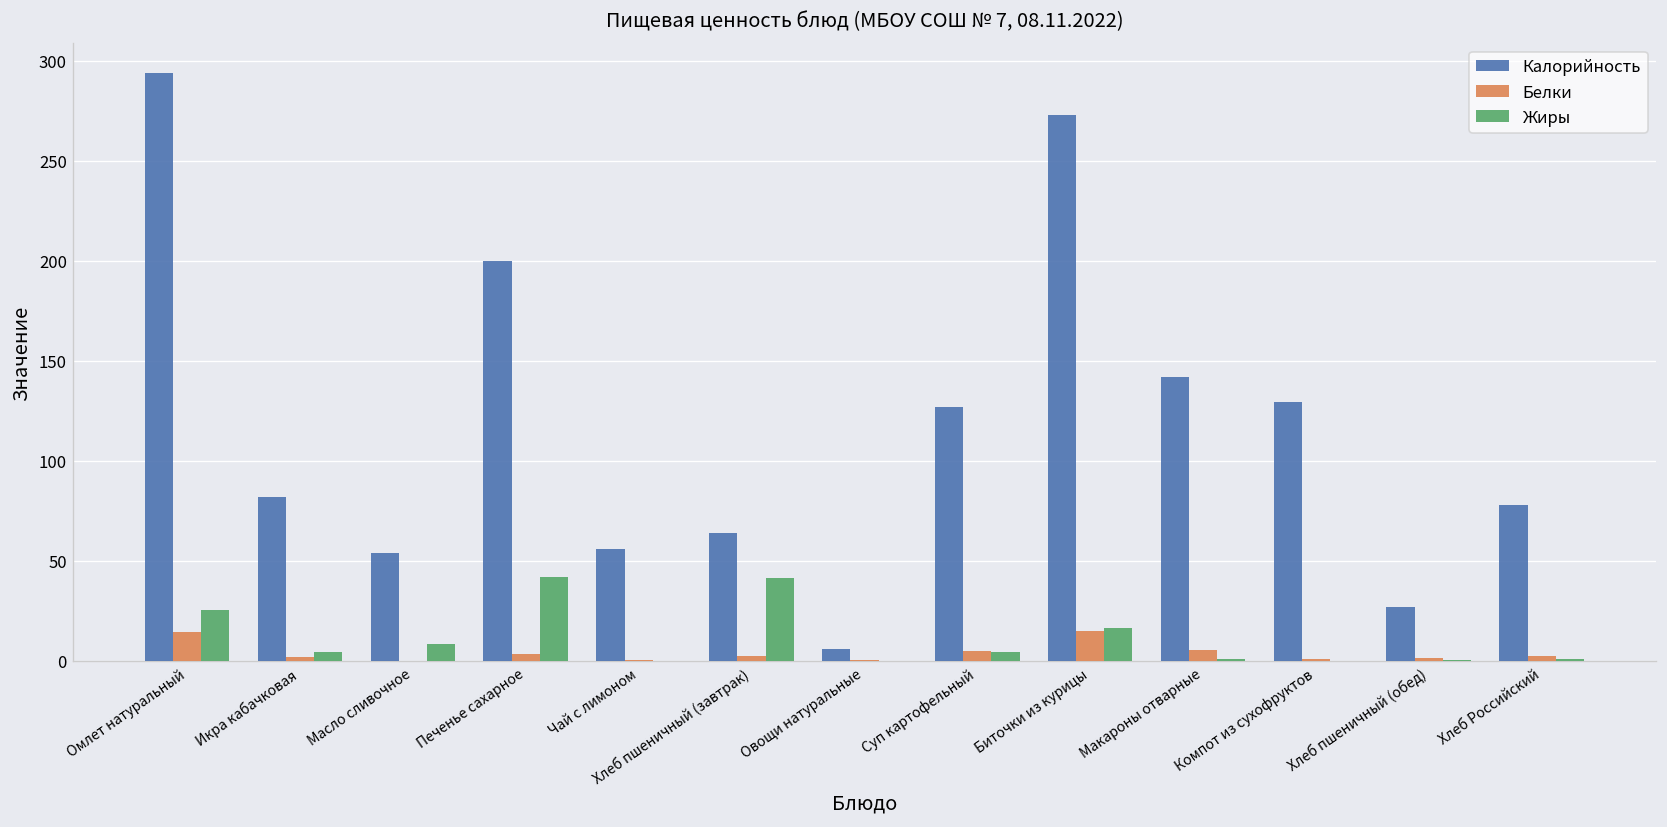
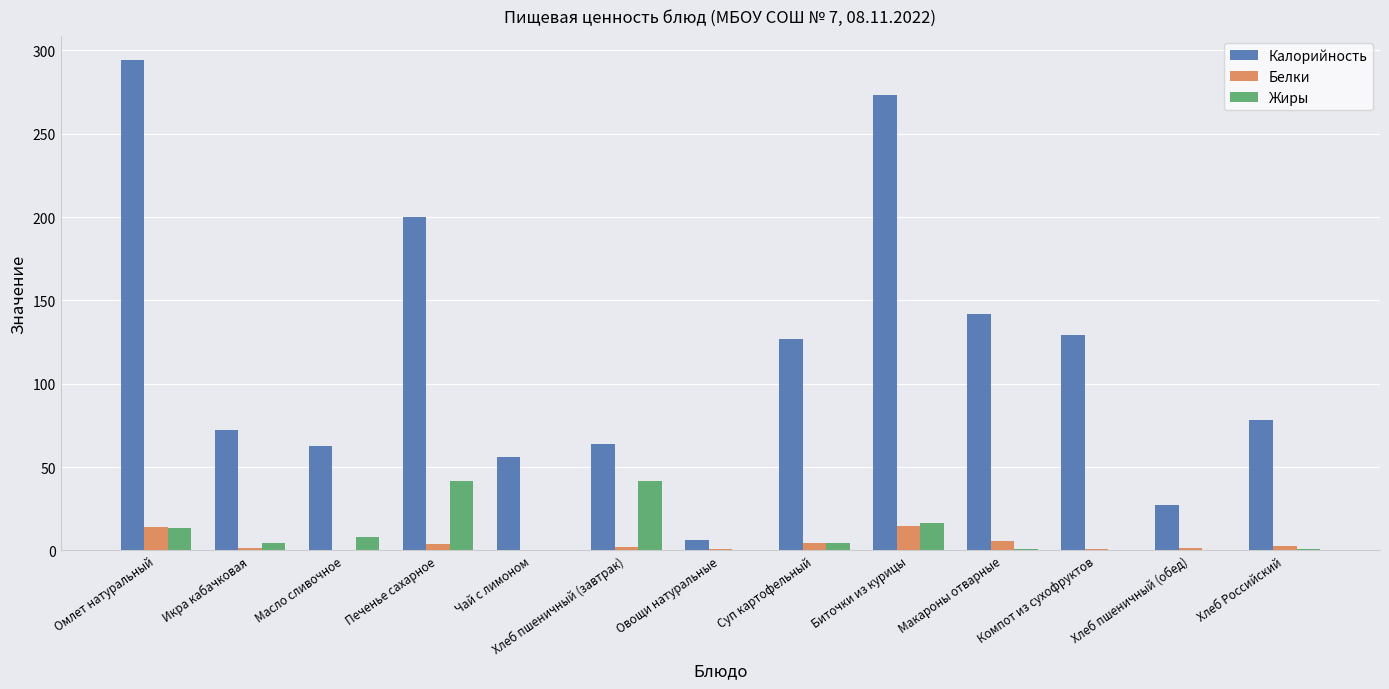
  {
    "Калорийность": {
      "Омлет натуральный": 294,
-     "Икра кабачковая": 82,
-     "Масло сливочное": 54,
+     "Икра кабачковая": 72,
+     "Масло сливочное": 63,
      "Печенье сахарное": 200,
      "Чай с лимоном": 56,
      "Хлеб пшеничный (завтрак)": 64,
      "Овощи натуральные": 6,
      "Суп картофельный": 127,
      "Биточки из курицы": 273,
      "Макароны отварные": 142,
      "Компот из сухофруктов": 129,
      "Хлеб пшеничный (обед)": 27,
      "Хлеб Российский": 78
    },
    "Белки": {
      "Омлет натуральный": 14,
      "Икра кабачковая": 2,
      "Печенье сахарное": 4,
      "Хлеб пшеничный (завтрак)": 2,
      "Суп картофельный": 5,
      "Биточки из курицы": 15,
      "Макароны отварные": 5,
      "Хлеб пшеничный (обед)": 2,
      "Хлеб Российский": 3
    },
    "Жиры": {
-     "Омлет натуральный": 25,
+     "Омлет натуральный": 14,
      "Икра кабачковая": 4,
      "Масло сливочное": 8,
      "Печенье сахарное": 42,
      "Чай с лимоном": 0,
      "Хлеб пшеничный (завтрак)": 41,
      "Овощи натуральные": 0,
      "Суп картофельный": 4,
      "Биточки из курицы": 16,
      "Компот из сухофруктов": 0
    }
  }
